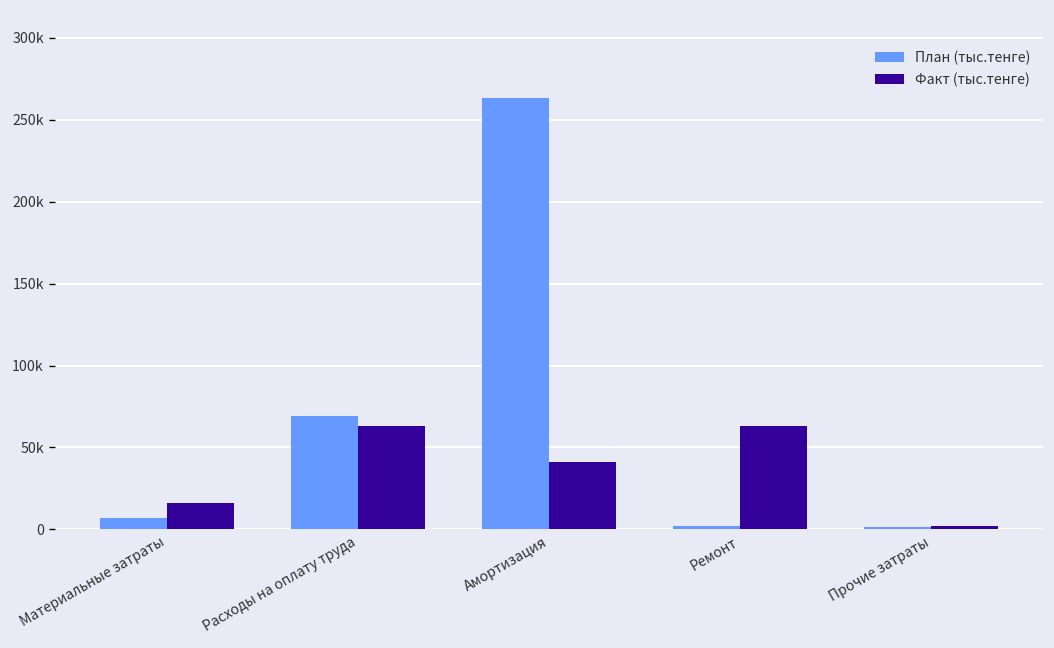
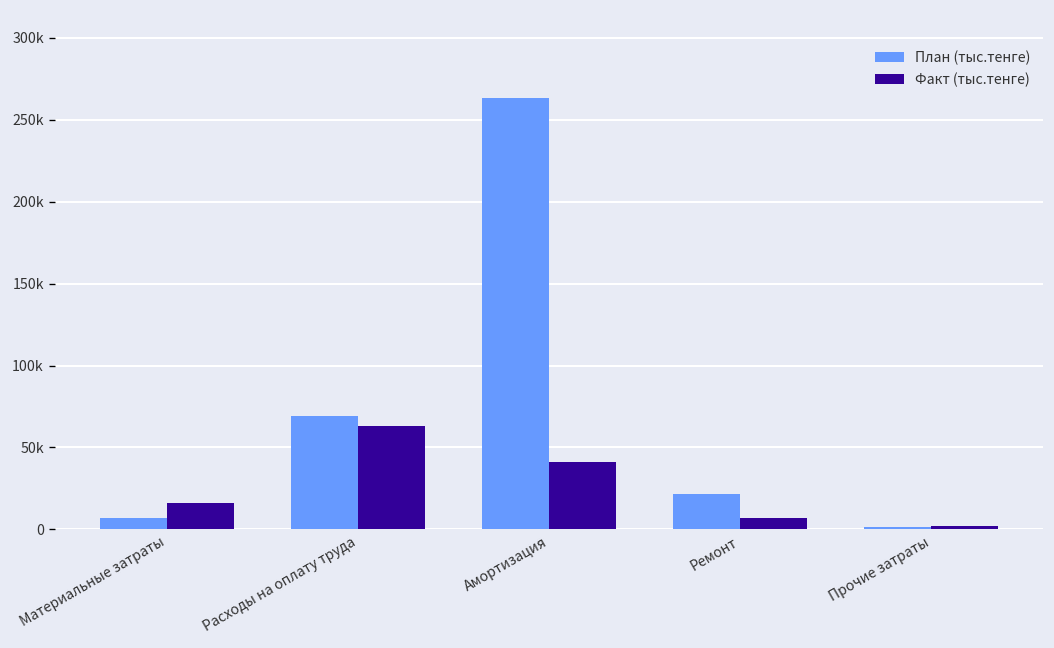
  {
    "План (тыс.тенге)": {
      "Материальные затраты": 7000,
      "Расходы на оплату труда": 69000,
      "Амортизация": 263000,
-     "Ремонт": 2000
+     "Ремонт": 21000
    },
    "Факт (тыс.тенге)": {
      "Материальные затраты": 16000,
      "Расходы на оплату труда": 63000,
      "Амортизация": 41000,
-     "Ремонт": 63000,
+     "Ремонт": 7000,
      "Прочие затраты": 2000
    }
  }
